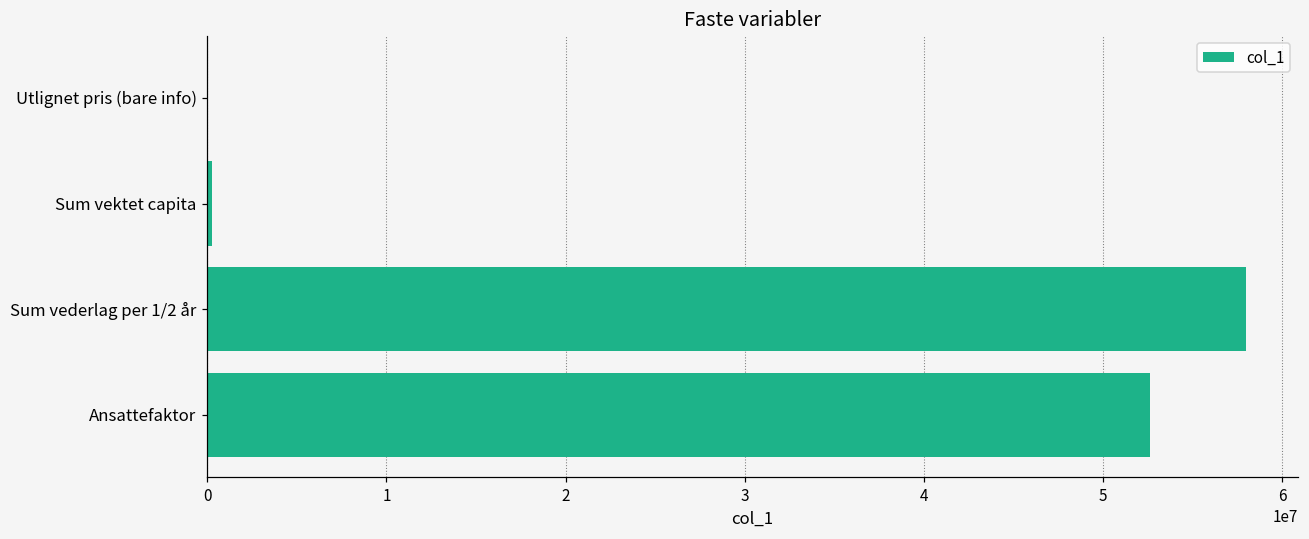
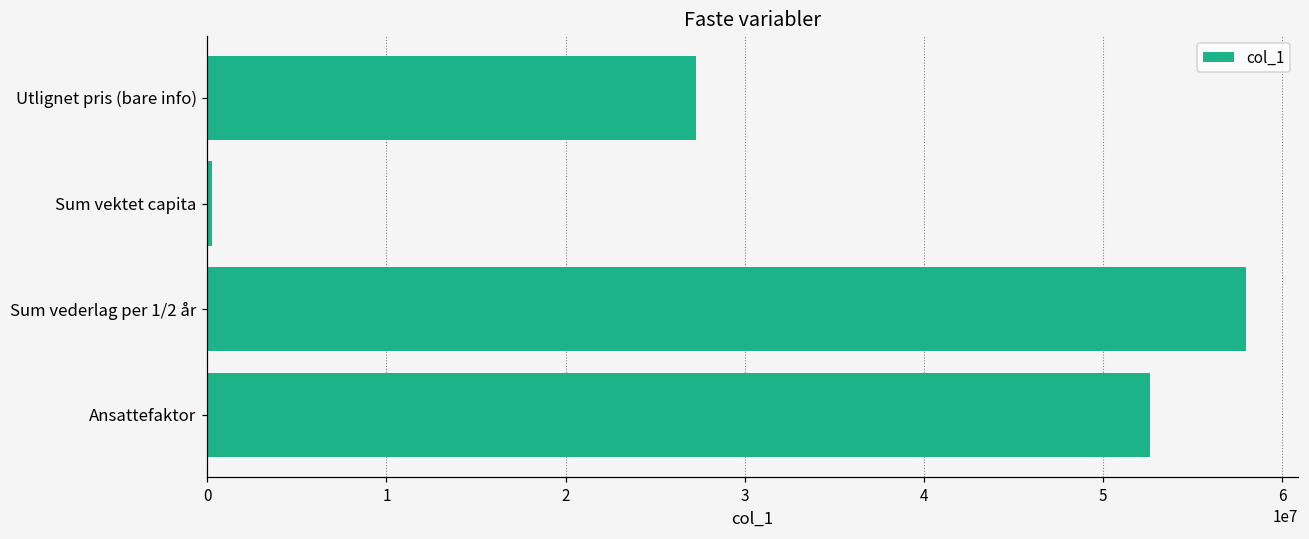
  {
-   "Utlignet pris (bare info)": 0,
+   "Utlignet pris (bare info)": 27300000,
    "Sum vektet capita": 300000,
    "Sum vederlag per 1/2 år": 58000000,
    "Ansattefaktor": 52600000
  }
